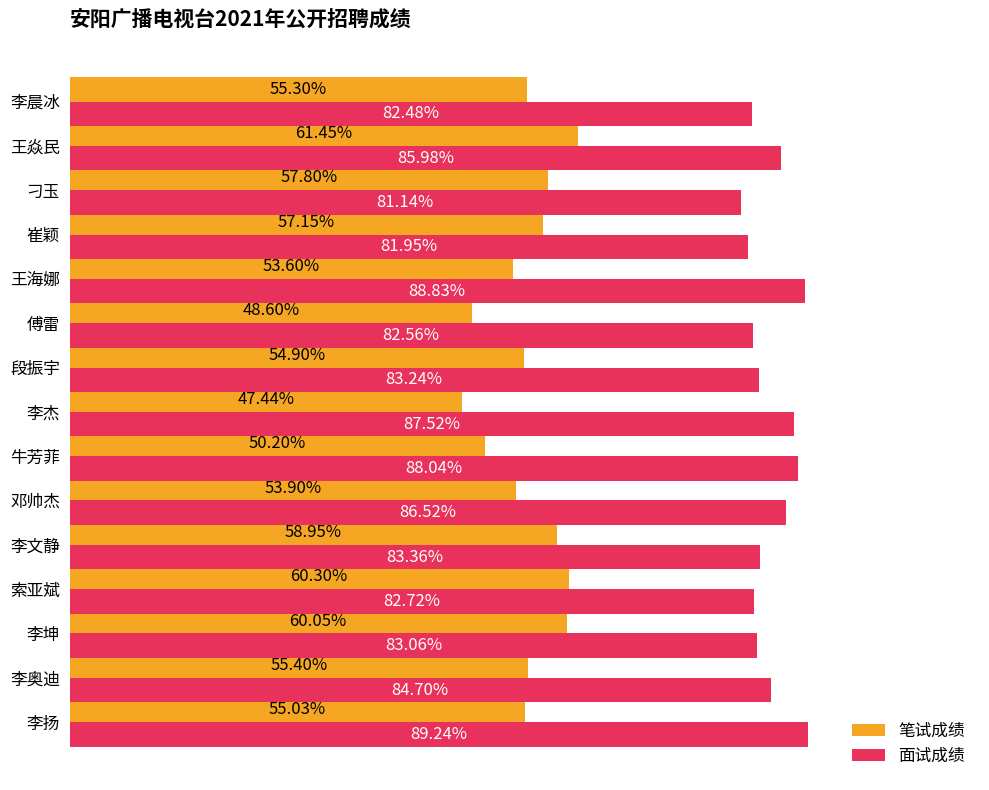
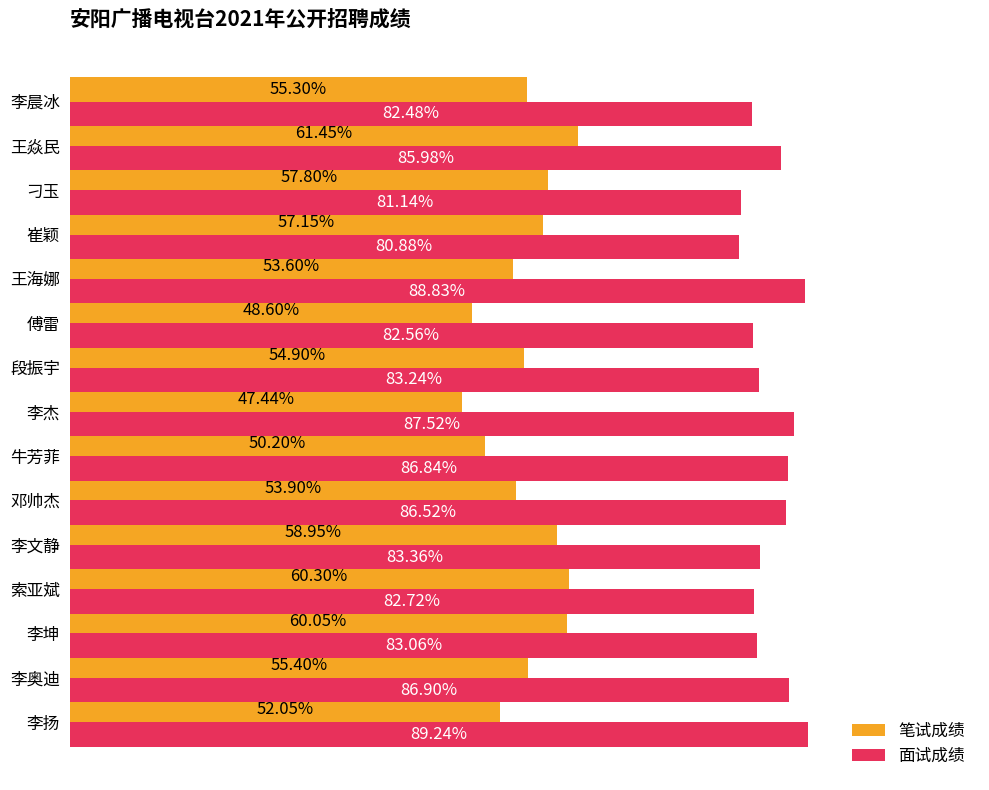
  {
    "笔试成绩": {
      "李晨冰": "55.30%",
      "王焱民": "61.45%",
      "刁玉": "57.80%",
      "崔颖": "57.15%",
      "王海娜": "53.60%",
      "傅雷": "48.60%",
      "段振宇": "54.90%",
      "李杰": "47.44%",
      "牛芳菲": "50.20%",
      "邓帅杰": "53.90%",
      "李文静": "58.95%",
      "索亚斌": "60.30%",
      "李坤": "60.05%",
      "李奥迪": "55.40%",
-     "李扬": "55.03%"
+     "李扬": "52.05%"
    },
    "面试成绩": {
      "李晨冰": "82.48%",
      "王焱民": "85.98%",
      "刁玉": "81.14%",
-     "崔颖": "81.95%",
+     "崔颖": "80.88%",
      "王海娜": "88.83%",
      "傅雷": "82.56%",
      "段振宇": "83.24%",
      "李杰": "87.52%",
-     "牛芳菲": "88.04%",
+     "牛芳菲": "86.84%",
      "邓帅杰": "86.52%",
      "李文静": "83.36%",
      "索亚斌": "82.72%",
      "李坤": "83.06%",
-     "李奥迪": "84.70%",
+     "李奥迪": "86.90%",
      "李扬": "89.24%"
    }
  }
